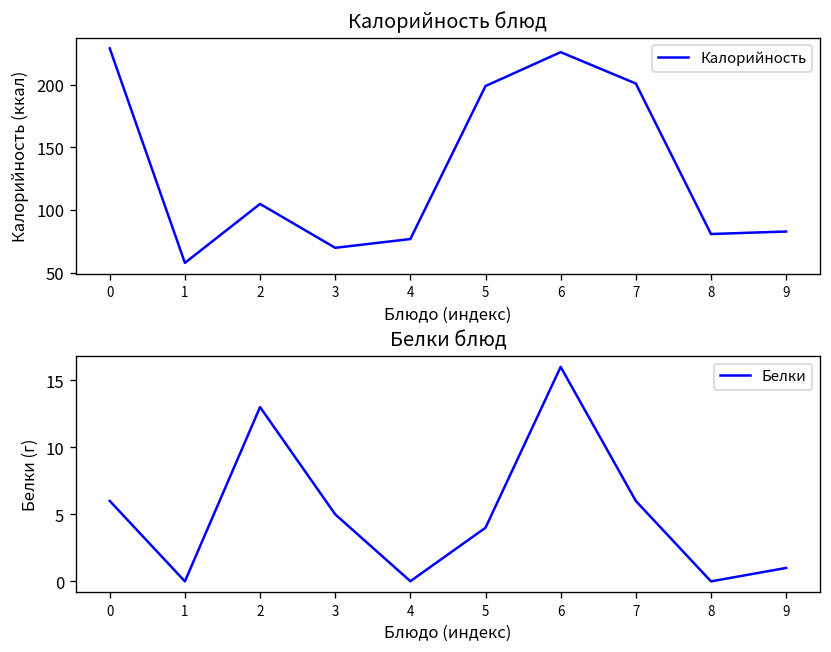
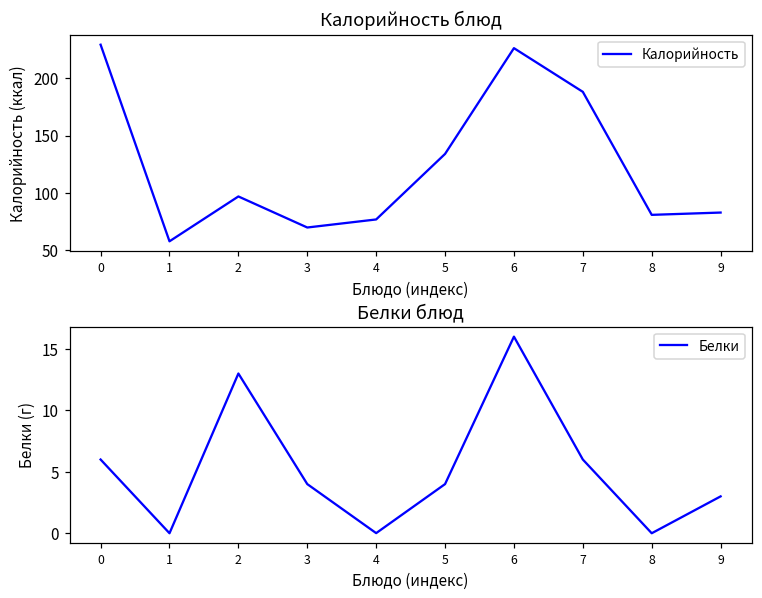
  {
    "Калорийность блюд": {
      "0": 229,
      "1": 58,
-     "2": 105,
+     "2": 97,
      "3": 70,
      "4": 77,
-     "5": 199,
+     "5": 134,
      "6": 226,
-     "7": 201,
+     "7": 188,
      "8": 81,
      "9": 83
    },
    "Белки блюд": {
      "0": 6,
      "1": 0,
      "2": 13,
-     "3": 5,
+     "3": 4,
      "4": 0,
      "5": 4,
      "6": 16,
      "7": 6,
      "8": 0,
-     "9": 1
+     "9": 3
    }
  }
